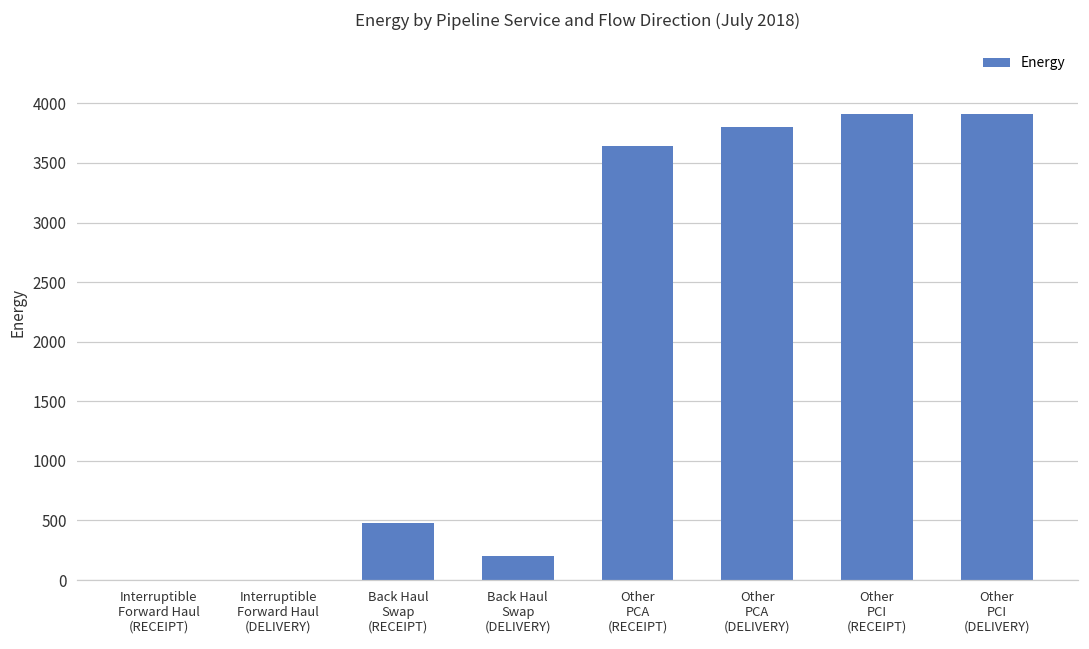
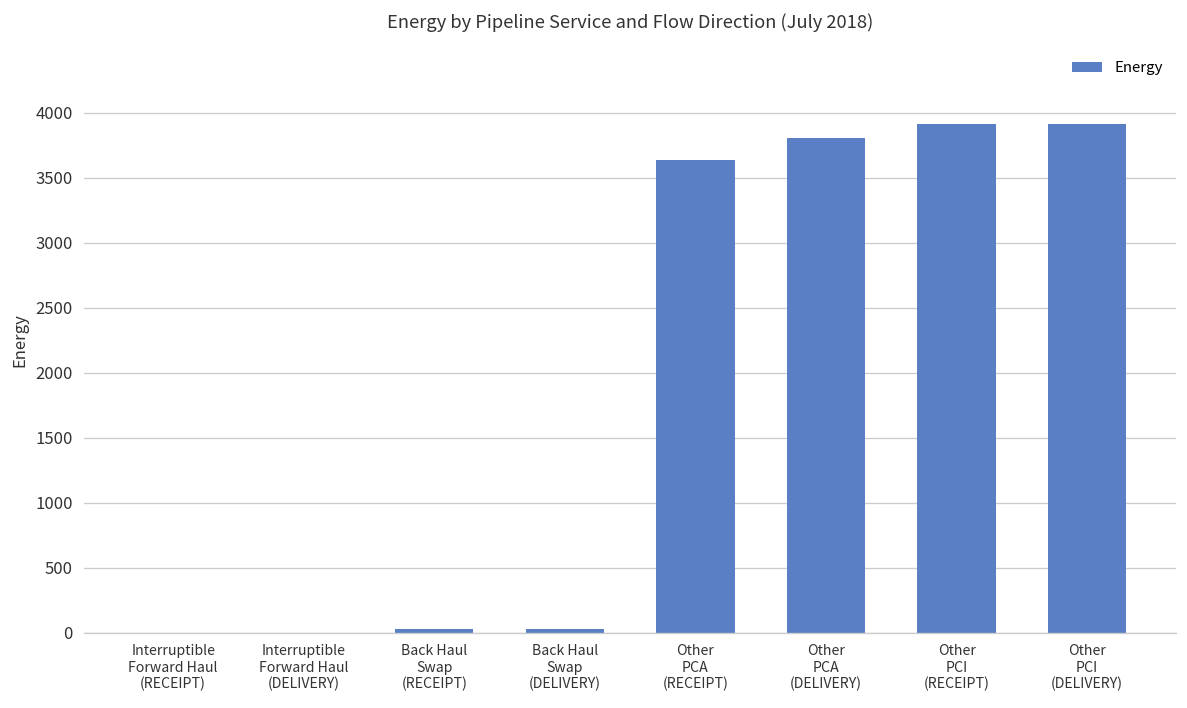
  {
    "Interruptible Forward Haul (RECEIPT)": 0,
    "Interruptible Forward Haul (DELIVERY)": 0,
-   "Back Haul Swap (RECEIPT)": 480,
-   "Back Haul Swap (DELIVERY)": 200,
+   "Back Haul Swap (RECEIPT)": 30,
+   "Back Haul Swap (DELIVERY)": 30,
    "Other PCA (RECEIPT)": 3640,
    "Other PCA (DELIVERY)": 3800,
    "Other PCI (RECEIPT)": 3910,
    "Other PCI (DELIVERY)": 3910
  }
